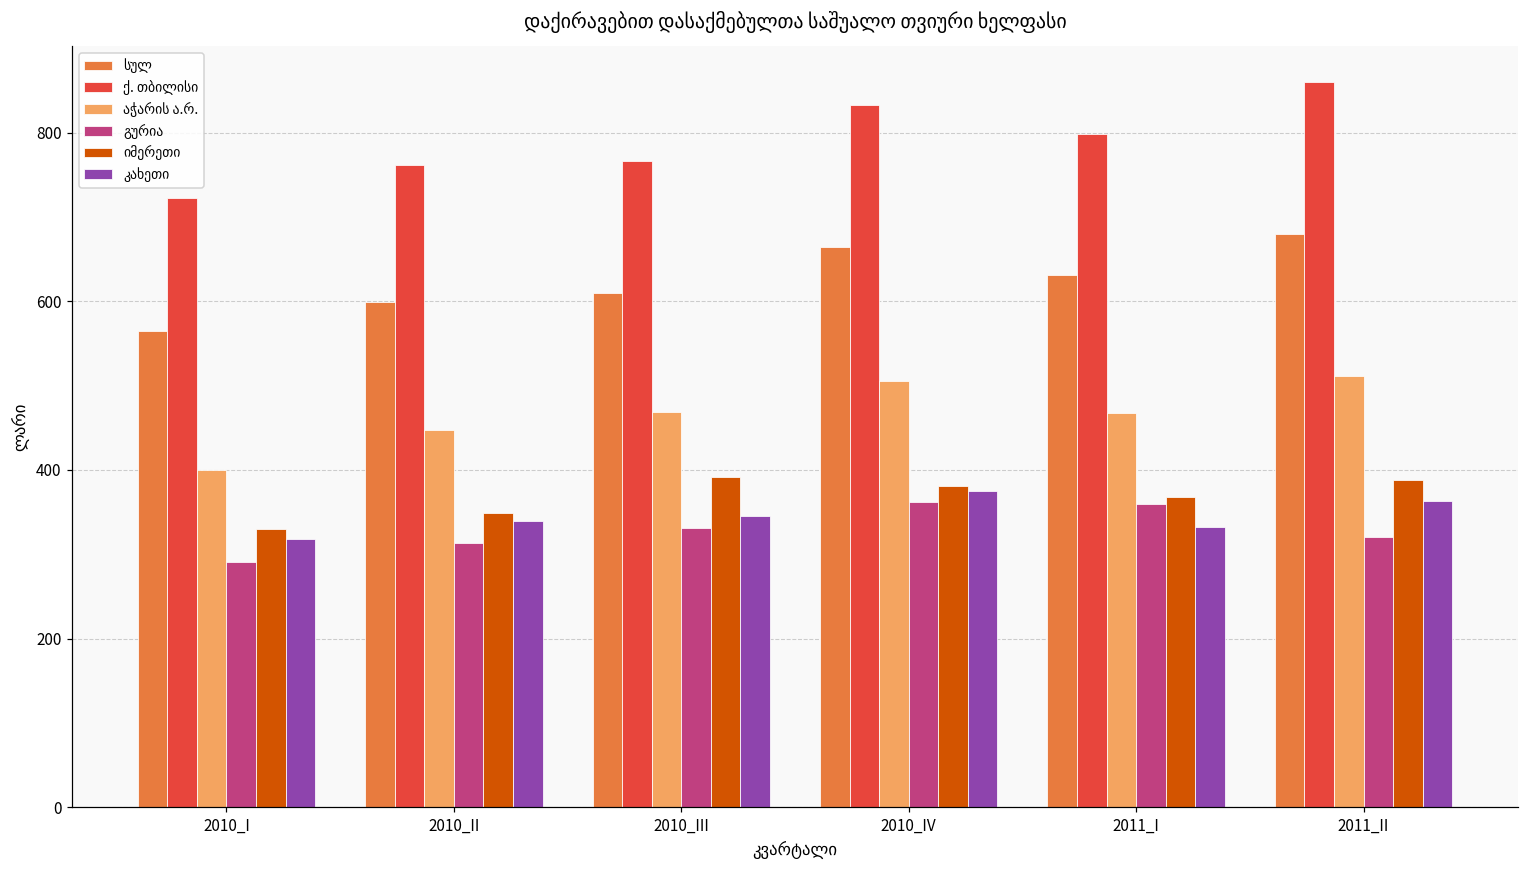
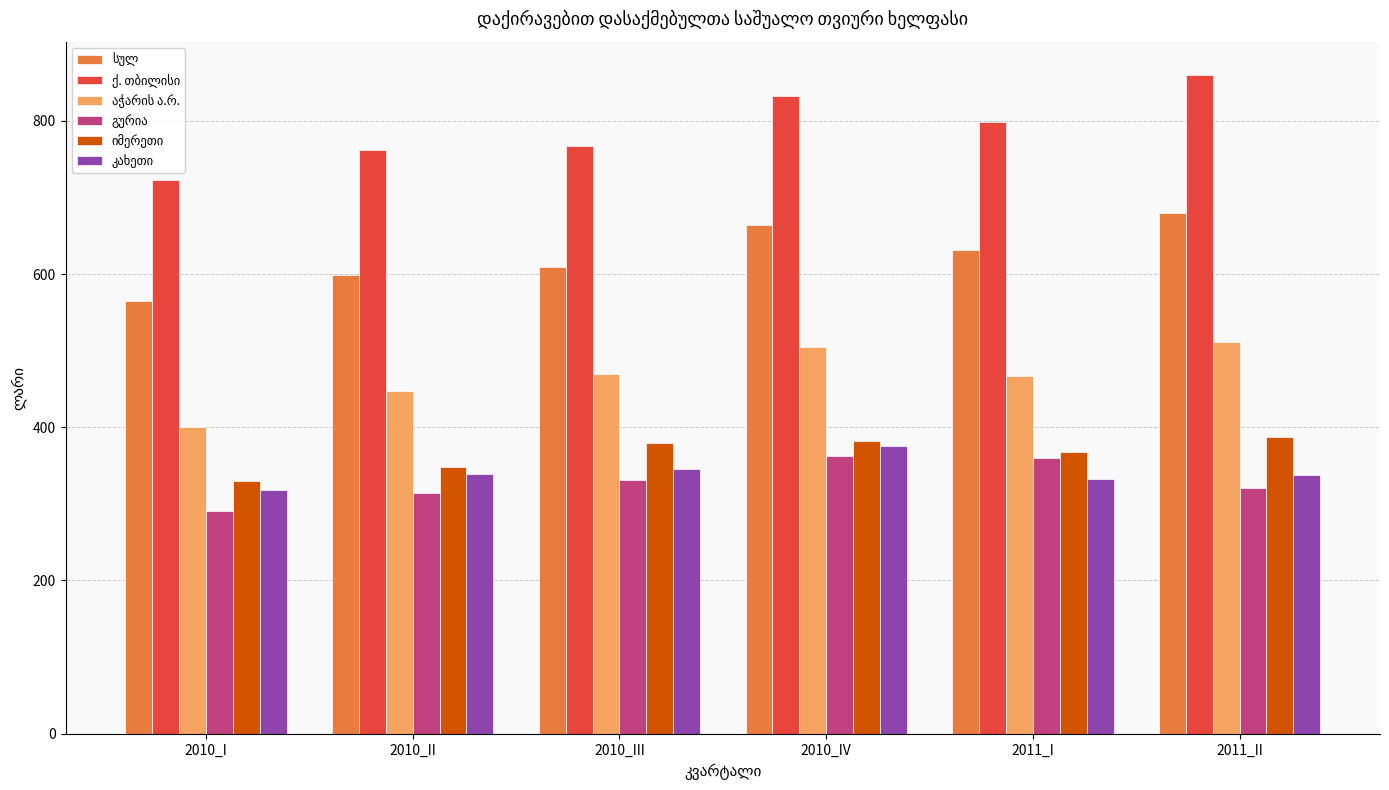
  {
    "გურია": {
      "2010_I": 290,
      "2010_II": 310,
      "2010_III": 330,
      "2010_IV": 360,
      "2011_I": 360,
      "2011_II": 320
    },
    "იმერეთი": {
      "2010_I": 330,
      "2010_II": 350,
-     "2010_III": 390,
+     "2010_III": 380,
      "2010_IV": 380,
      "2011_I": 370,
      "2011_II": 390
    },
    "კახეთი": {
      "2010_I": 320,
      "2010_II": 340,
      "2010_III": 350,
      "2010_IV": 380,
      "2011_I": 330,
-     "2011_II": 360
+     "2011_II": 340
    }
  }
